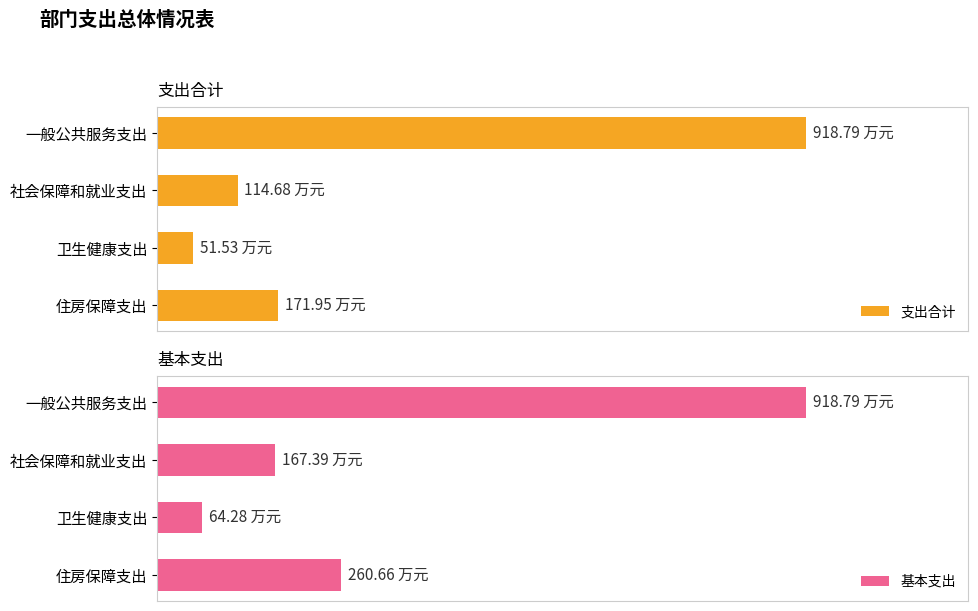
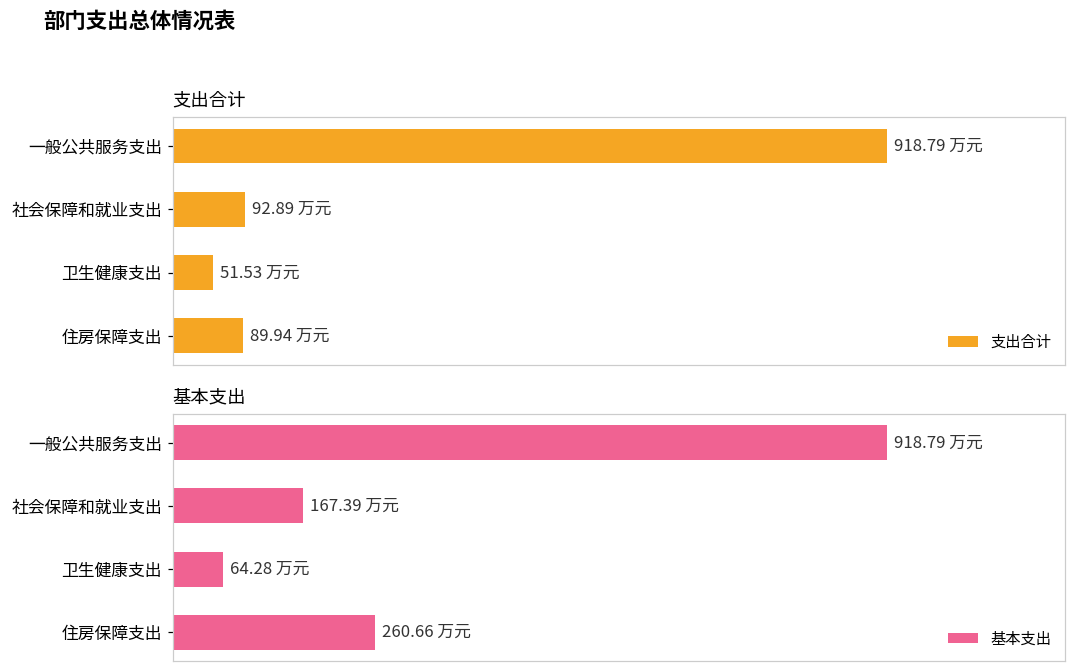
  {
    "支出合计": {
      "一般公共服务支出": 918.79,
-     "社会保障和就业支出": 114.68,
+     "社会保障和就业支出": 92.89,
      "卫生健康支出": 51.53,
-     "住房保障支出": 171.95
+     "住房保障支出": 89.94
    },
    "基本支出": {
      "一般公共服务支出": 918.79,
      "社会保障和就业支出": 167.39,
      "卫生健康支出": 64.28,
      "住房保障支出": 260.66
    }
  }
